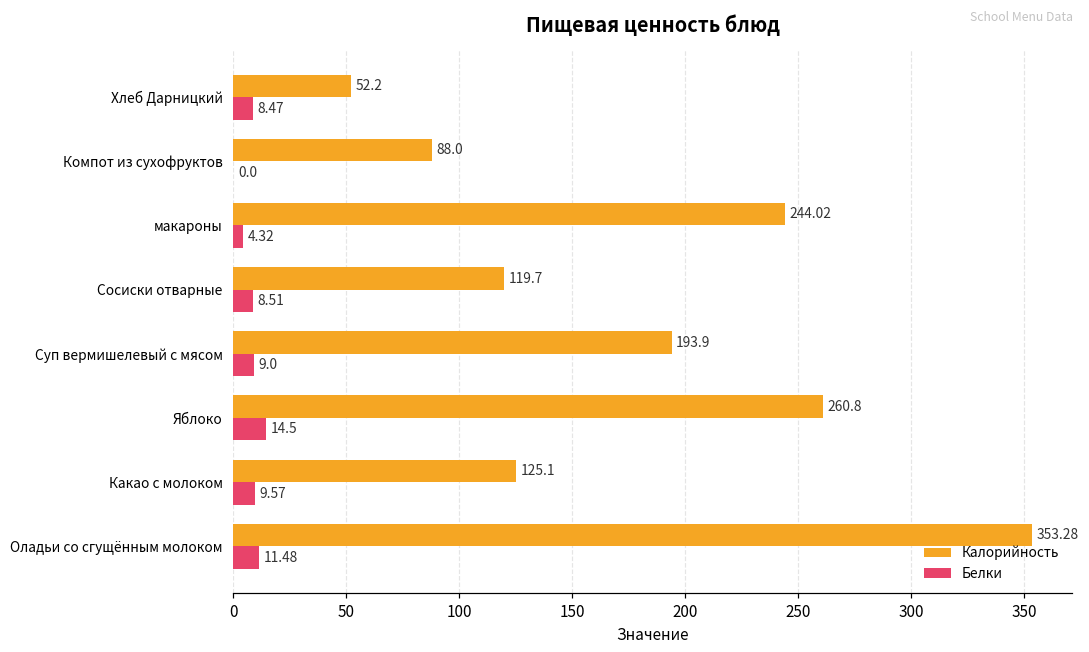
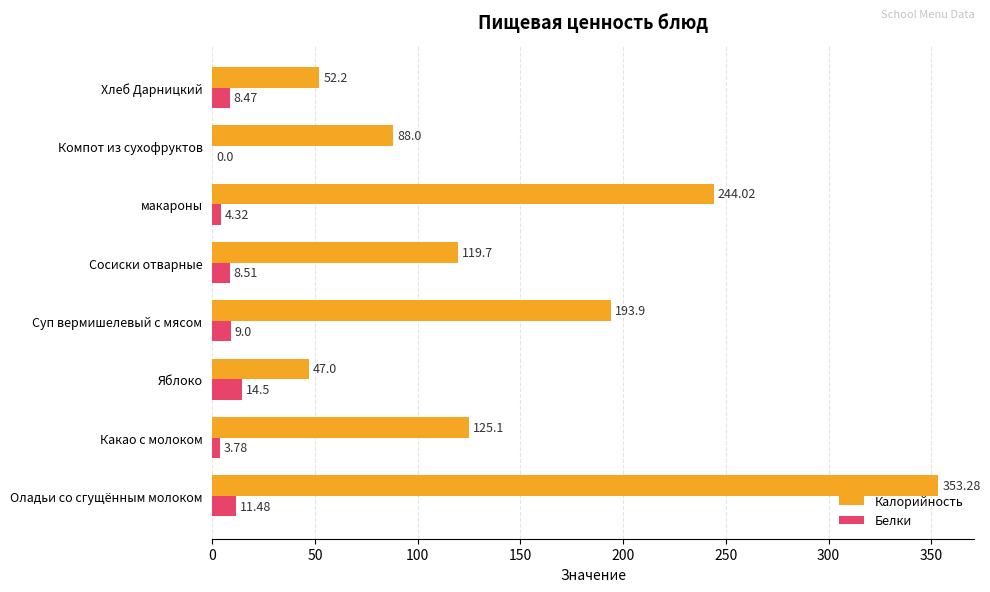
  {
    "Калорийность": {
      "Хлеб Дарницкий": 52.2,
      "Компот из сухофруктов": 88.0,
      "макароны": 244.02,
      "Сосиски отварные": 119.7,
      "Суп вермишелевый с мясом": 193.9,
-     "Яблоко": 260.8,
+     "Яблоко": 47.0,
      "Какао с молоком": 125.1,
      "Оладьи со сгущённым молоком": 353.28
    },
    "Белки": {
      "Хлеб Дарницкий": 8.47,
      "Компот из сухофруктов": 0.0,
      "макароны": 4.32,
      "Сосиски отварные": 8.51,
      "Суп вермишелевый с мясом": 9.0,
      "Яблоко": 14.5,
-     "Какао с молоком": 9.57,
+     "Какао с молоком": 3.78,
      "Оладьи со сгущённым молоком": 11.48
    }
  }
